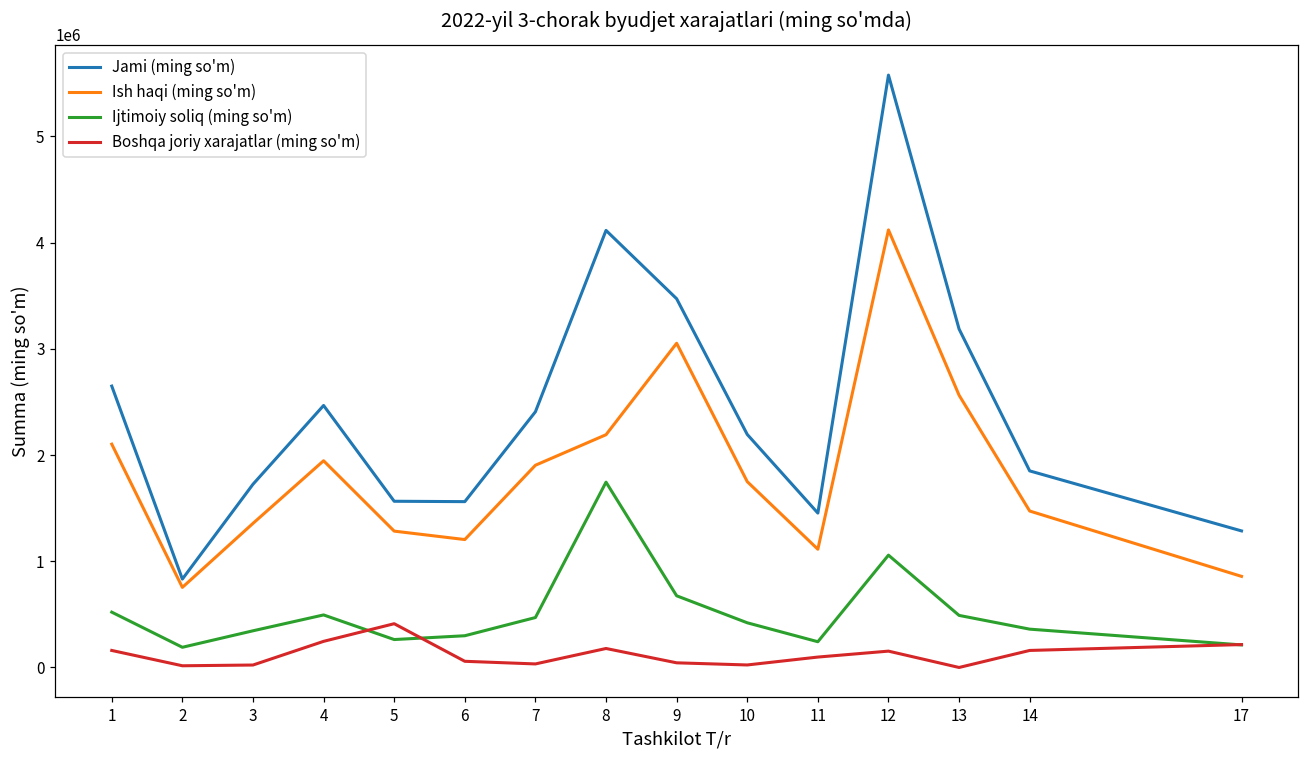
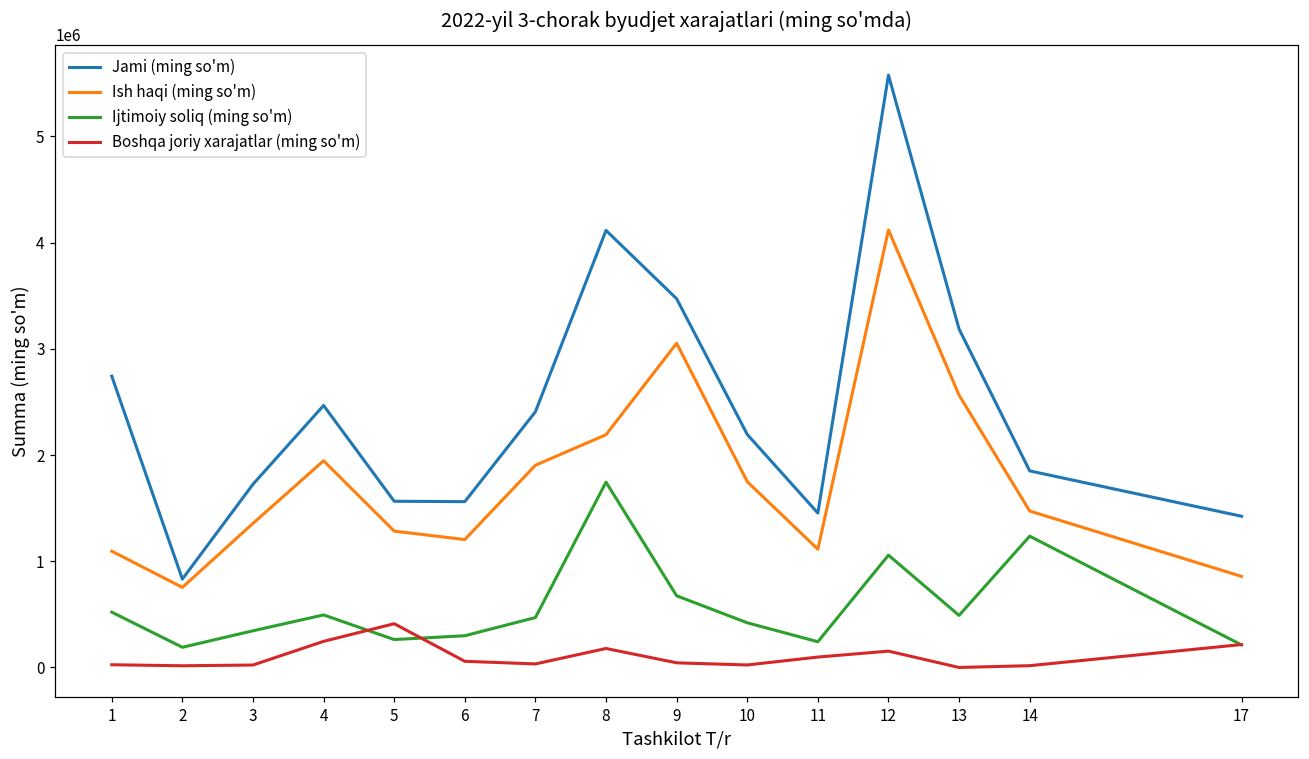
  {
    "Jami (ming so'm)": {
-     "1": 2600000,
+     "1": 2700000,
      "2": 800000,
      "3": 1700000,
      "4": 2500000,
      "5": 1600000,
      "6": 1600000,
      "7": 2400000,
      "8": 4100000,
      "9": 3500000,
      "10": 2200000,
      "11": 1500000,
      "12": 5600000,
      "13": 3200000,
      "14": 1900000,
-     "17": 1300000
+     "17": 1400000
    },
    "Ish haqi (ming so'm)": {
-     "1": 2100000,
+     "1": 1100000,
      "2": 800000,
      "3": 1400000,
      "4": 1900000,
      "5": 1300000,
      "6": 1200000,
      "7": 1900000,
      "8": 2200000,
      "9": 3100000,
      "10": 1700000,
      "11": 1100000,
      "12": 4100000,
      "13": 2600000,
      "14": 1500000,
      "17": 900000
    },
    "Ijtimoiy soliq (ming so'm)": {
      "1": 500000,
      "2": 200000,
      "3": 300000,
      "4": 500000,
      "5": 300000,
      "6": 300000,
      "7": 500000,
      "8": 1700000,
      "9": 700000,
      "10": 400000,
      "11": 200000,
      "12": 1100000,
      "13": 500000,
-     "14": 400000
+     "14": 1200000
    },
    "Boshqa joriy xarajatlar (ming so'm)": {
-     "1": 200000,
+     "1": 0,
      "2": 0,
      "3": 0,
      "4": 200000,
      "5": 400000,
      "6": 100000,
      "7": 0,
      "8": 200000,
      "9": 0,
      "10": 0,
      "11": 100000,
      "12": 200000,
      "13": 0,
-     "14": 200000
+     "14": 0
    }
  }
